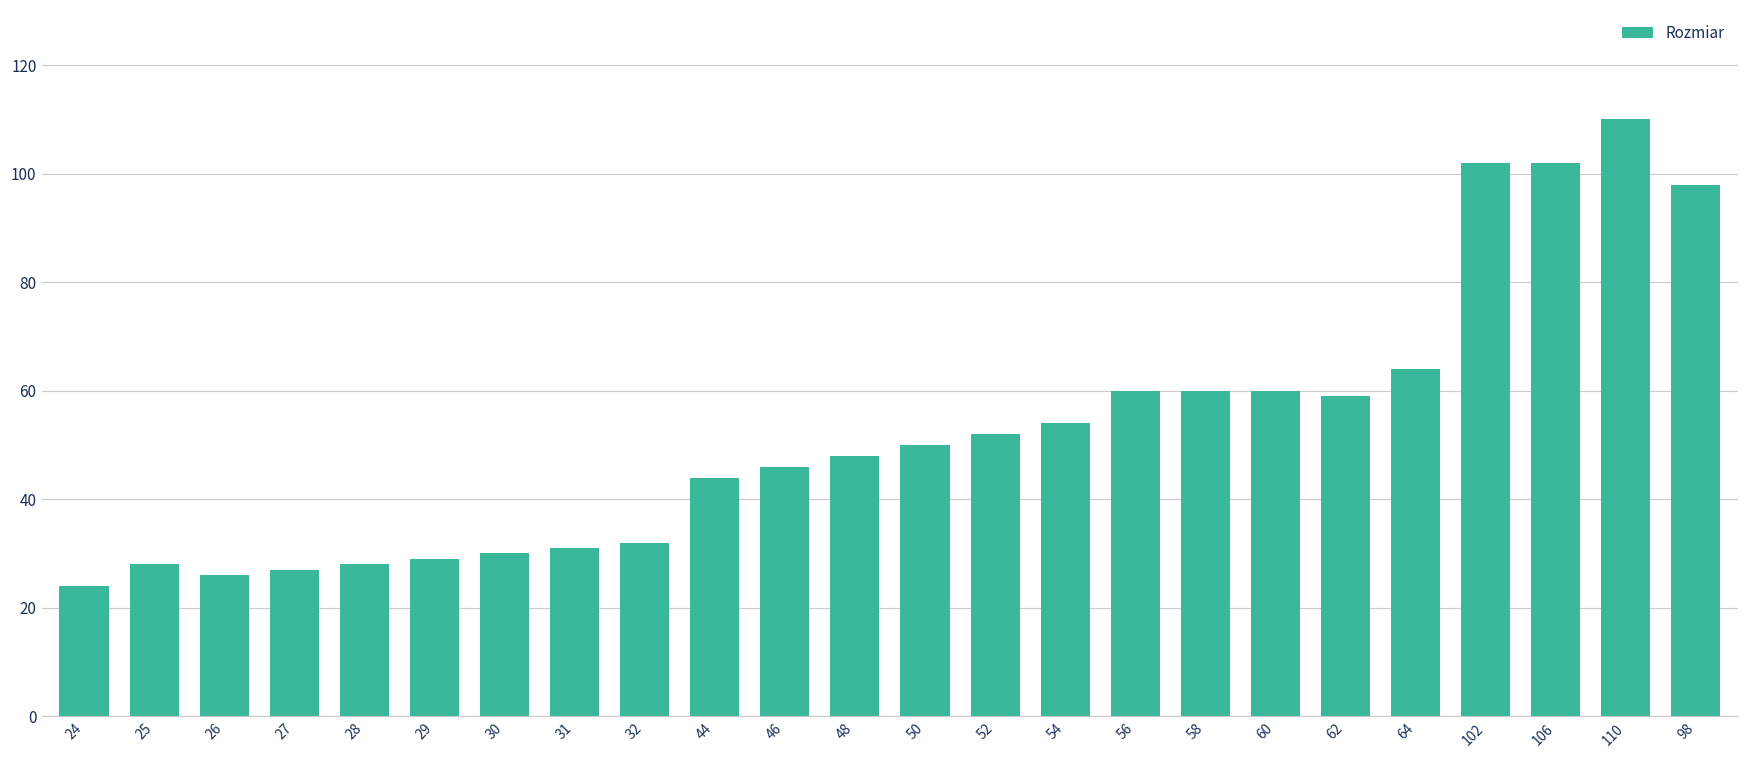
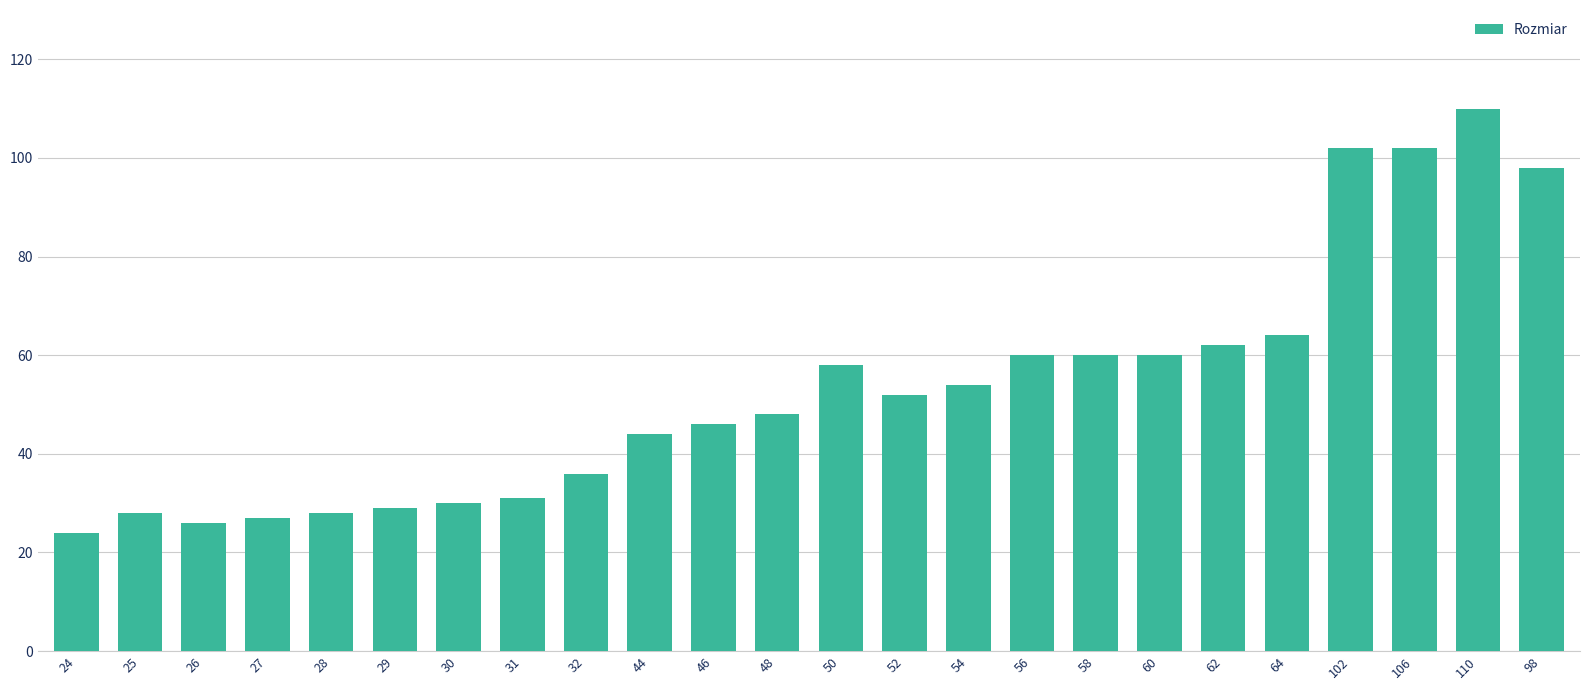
  {
    "24": 24,
    "25": 28,
    "26": 26,
    "27": 27,
    "28": 28,
    "29": 29,
    "30": 30,
    "31": 31,
-   "32": 32,
+   "32": 36,
    "44": 44,
    "46": 46,
    "48": 48,
-   "50": 50,
+   "50": 58,
    "52": 52,
    "54": 54,
    "56": 60,
    "58": 60,
    "60": 60,
-   "62": 59,
+   "62": 62,
    "64": 64,
    "102": 102,
    "106": 102,
    "110": 110,
    "98": 98
  }
